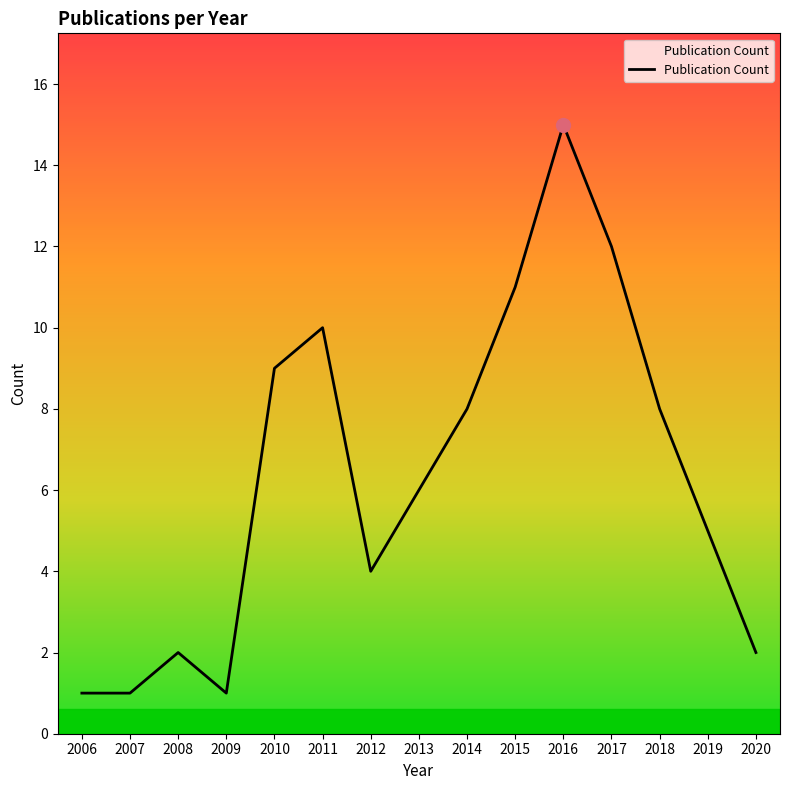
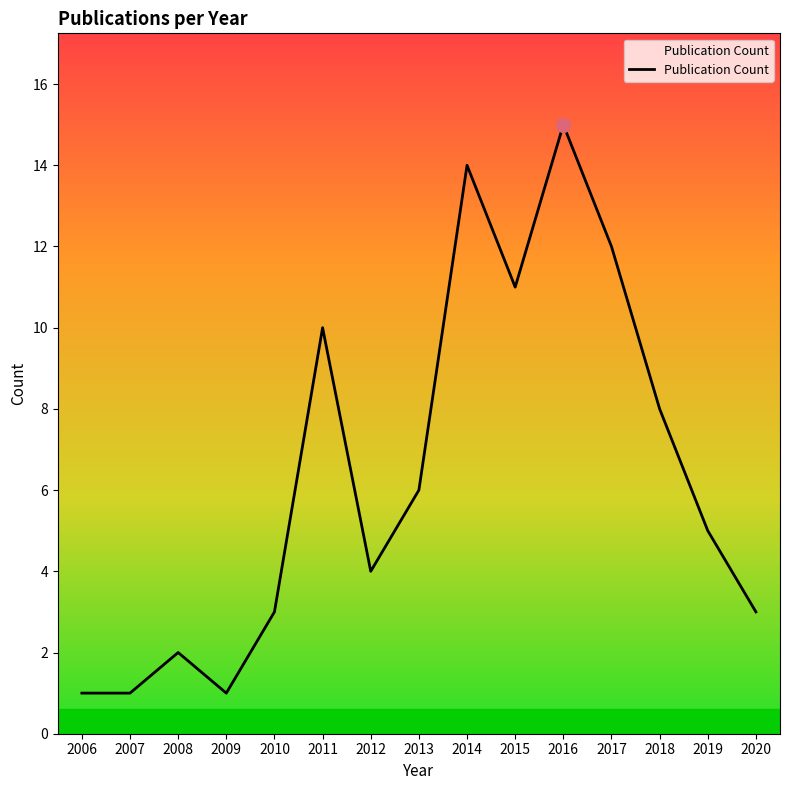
  {
    "Publication Count": {
      "2006": 1,
      "2007": 1,
      "2008": 2,
      "2009": 1,
-     "2010": 9,
+     "2010": 3,
      "2011": 10,
      "2012": 4,
      "2013": 6,
-     "2014": 8,
+     "2014": 14,
      "2015": 11,
      "2017": 12,
      "2018": 8,
      "2019": 5,
-     "2020": 2
+     "2020": 3
    }
  }
